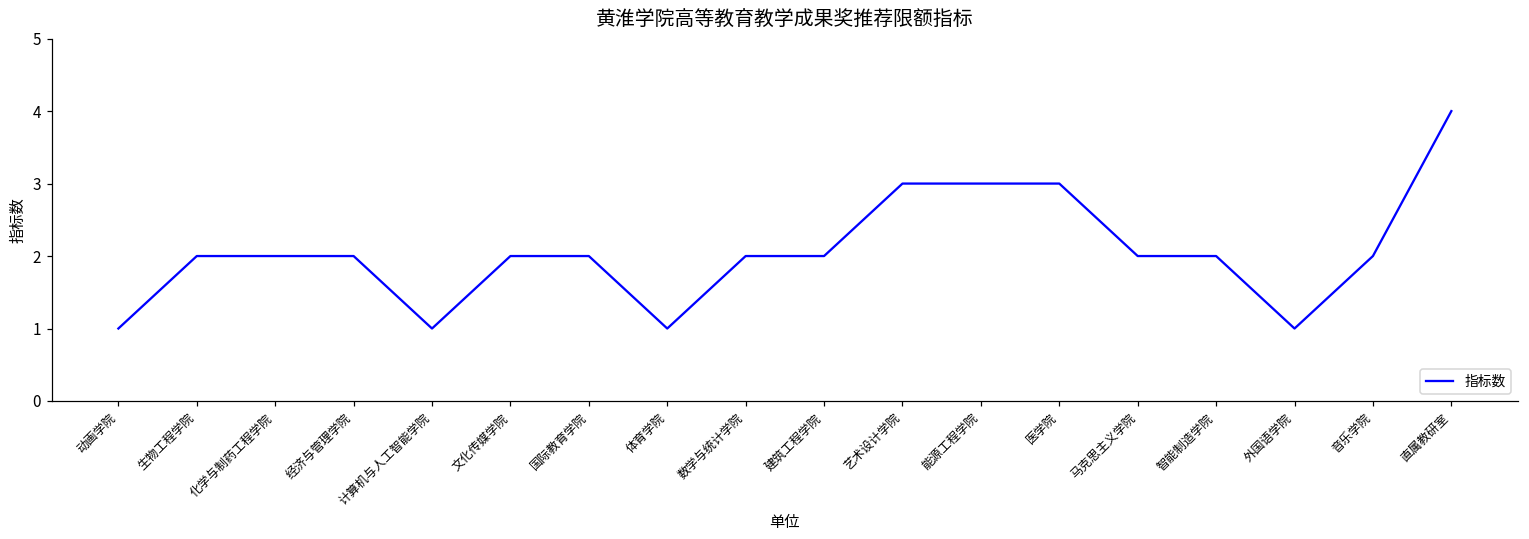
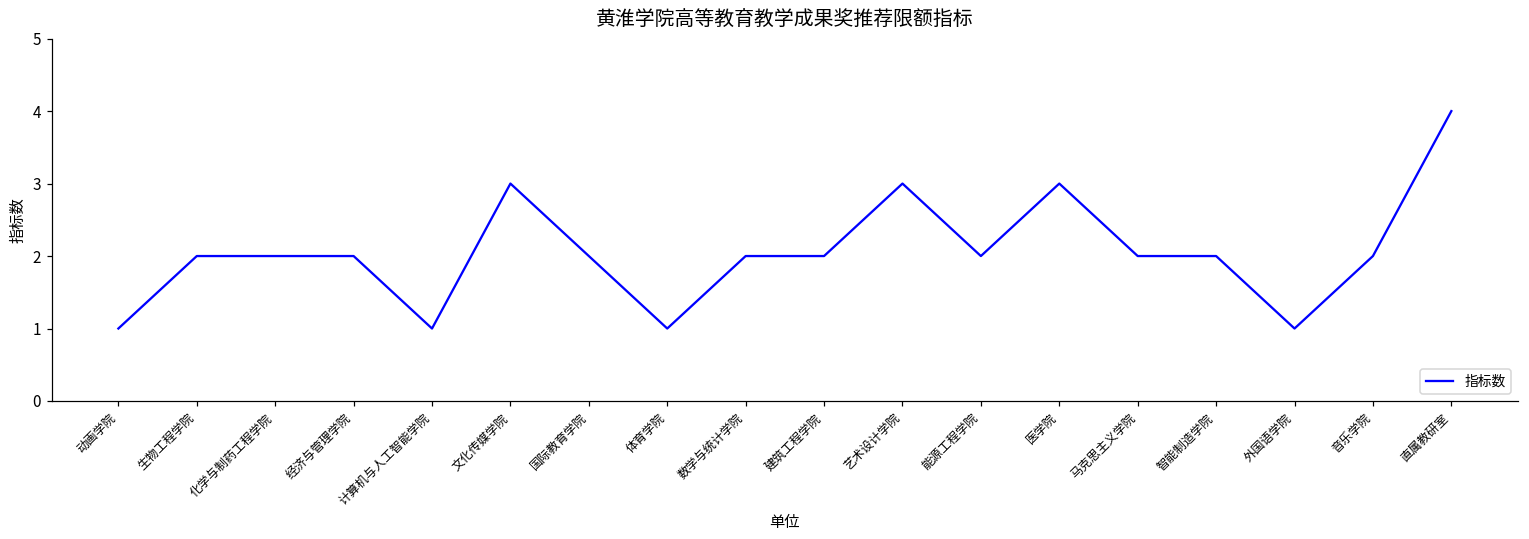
  {
    "动画学院": 1,
    "生物工程学院": 2,
    "化学与制药工程学院": 2,
    "经济与管理学院": 2,
    "计算机与人工智能学院": 1,
-   "文化传媒学院": 2,
+   "文化传媒学院": 3,
    "国际教育学院": 2,
    "体育学院": 1,
    "数学与统计学院": 2,
    "建筑工程学院": 2,
    "艺术设计学院": 3,
-   "能源工程学院": 3,
+   "能源工程学院": 2,
    "医学院": 3,
    "马克思主义学院": 2,
    "智能制造学院": 2,
    "外国语学院": 1,
    "音乐学院": 2,
    "直属教研室": 4
  }
